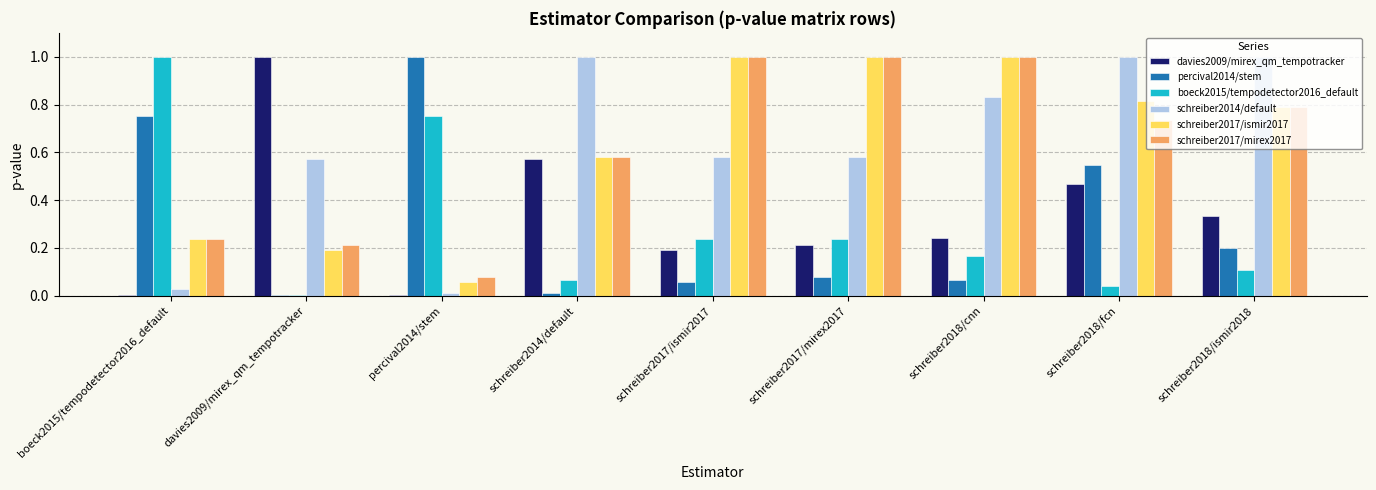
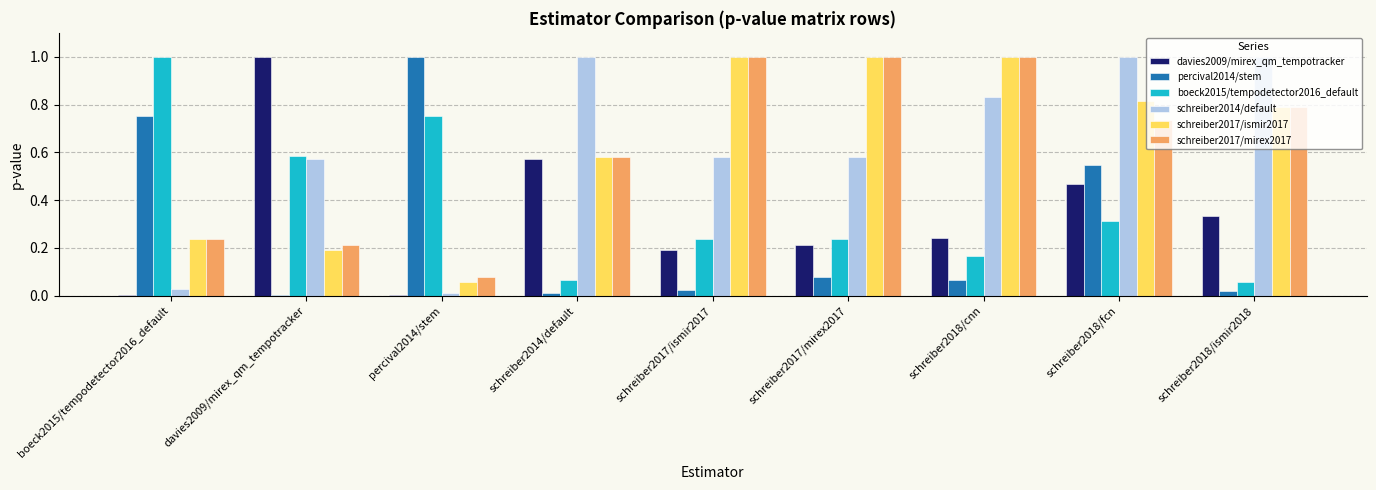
  {
    "davies2009/mirex_qm_tempotracker": {
      "davies2009/mirex_qm_tempotracker": 1.00,
      "schreiber2014/default": 0.57,
      "schreiber2017/ismir2017": 0.19,
      "schreiber2017/mirex2017": 0.21,
      "schreiber2018/cnn": 0.24,
      "schreiber2018/fcn": 0.47,
      "schreiber2018/ismir2018": 0.33
    },
    "percival2014/stem": {
      "boeck2015/tempodetector2016_default": 0.75,
      "percival2014/stem": 1.00,
      "schreiber2014/default": 0.01,
-     "schreiber2017/ismir2017": 0.06,
+     "schreiber2017/ismir2017": 0.02,
      "schreiber2017/mirex2017": 0.08,
      "schreiber2018/cnn": 0.06,
      "schreiber2018/fcn": 0.55,
-     "schreiber2018/ismir2018": 0.20
+     "schreiber2018/ismir2018": 0.02
    },
    "boeck2015/tempodetector2016_default": {
      "boeck2015/tempodetector2016_default": 1.00,
-     "davies2009/mirex_qm_tempotracker": 0.00,
+     "davies2009/mirex_qm_tempotracker": 0.58,
      "percival2014/stem": 0.75,
      "schreiber2014/default": 0.06,
      "schreiber2017/ismir2017": 0.24,
      "schreiber2017/mirex2017": 0.24,
      "schreiber2018/cnn": 0.17,
-     "schreiber2018/fcn": 0.04,
-     "schreiber2018/ismir2018": 0.11
+     "schreiber2018/fcn": 0.31,
+     "schreiber2018/ismir2018": 0.06
    },
    "schreiber2014/default": {
      "boeck2015/tempodetector2016_default": 0.03,
      "davies2009/mirex_qm_tempotracker": 0.57,
      "percival2014/stem": 0.01,
      "schreiber2014/default": 1.00,
      "schreiber2017/ismir2017": 0.58,
      "schreiber2017/mirex2017": 0.58,
      "schreiber2018/cnn": 0.83,
      "schreiber2018/fcn": 1.00
    },
    "schreiber2017/ismir2017": {
      "boeck2015/tempodetector2016_default": 0.24,
      "davies2009/mirex_qm_tempotracker": 0.19,
      "percival2014/stem": 0.06,
      "schreiber2014/default": 0.58,
      "schreiber2017/ismir2017": 1.00,
      "schreiber2017/mirex2017": 1.00,
      "schreiber2018/cnn": 1.00,
      "schreiber2018/fcn": 0.81
    },
    "schreiber2017/mirex2017": {
      "boeck2015/tempodetector2016_default": 0.24,
      "davies2009/mirex_qm_tempotracker": 0.21,
      "percival2014/stem": 0.08,
      "schreiber2014/default": 0.58,
      "schreiber2017/ismir2017": 1.00,
      "schreiber2017/mirex2017": 1.00,
      "schreiber2018/cnn": 1.00
    }
  }
